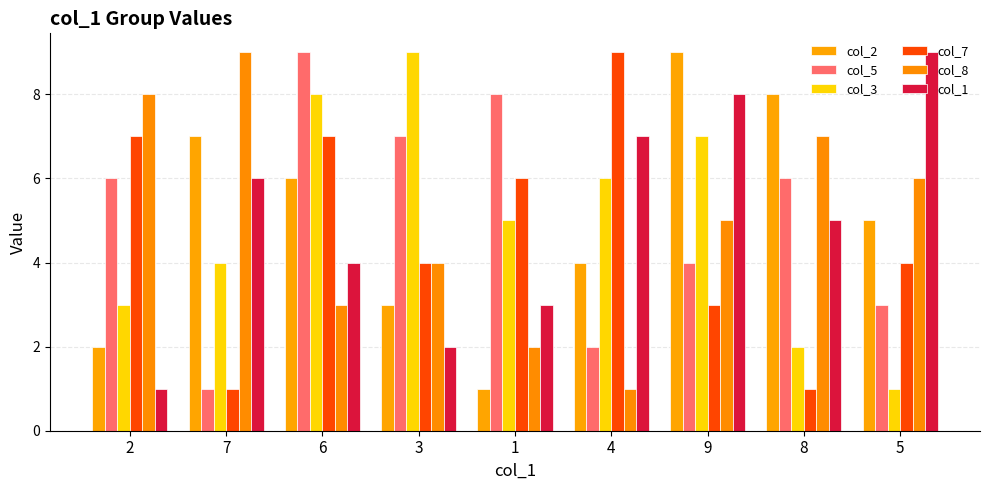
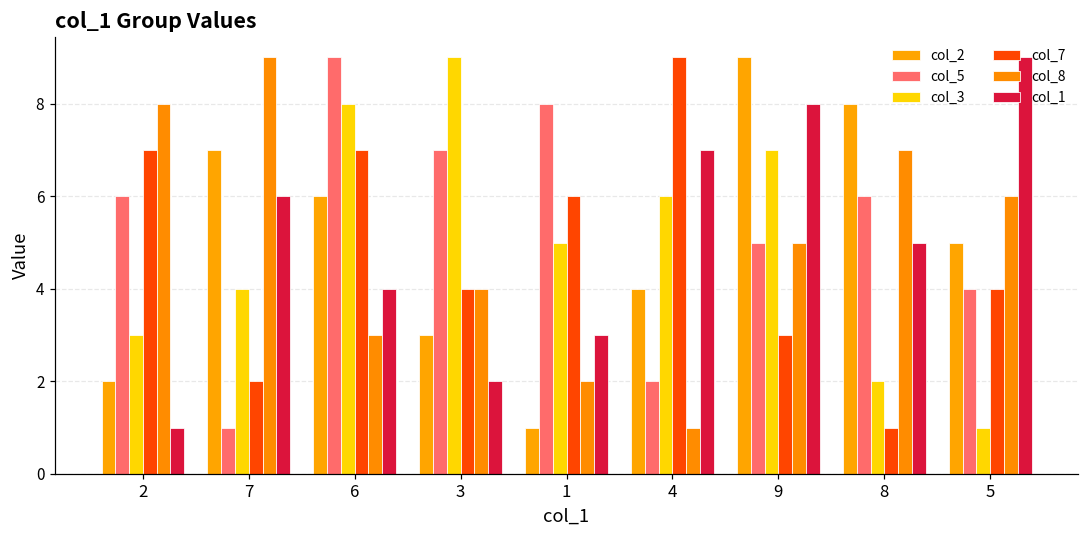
  {
    "col_5": {
      "2": 6,
      "7": 1,
      "6": 9,
      "3": 7,
      "1": 8,
      "4": 2,
-     "9": 4,
+     "9": 5,
      "8": 6,
-     "5": 3
+     "5": 4
    },
    "col_7": {
      "2": 7,
-     "7": 1,
+     "7": 2,
      "6": 7,
      "3": 4,
      "1": 6,
      "4": 9,
      "9": 3,
      "8": 1,
      "5": 4
    },
    "col_1": {
      "2": 1,
      "7": 6,
      "6": 4,
      "3": 2,
      "1": 3,
      "4": 7,
      "9": 8,
      "8": 5,
      "5": 9
    }
  }
